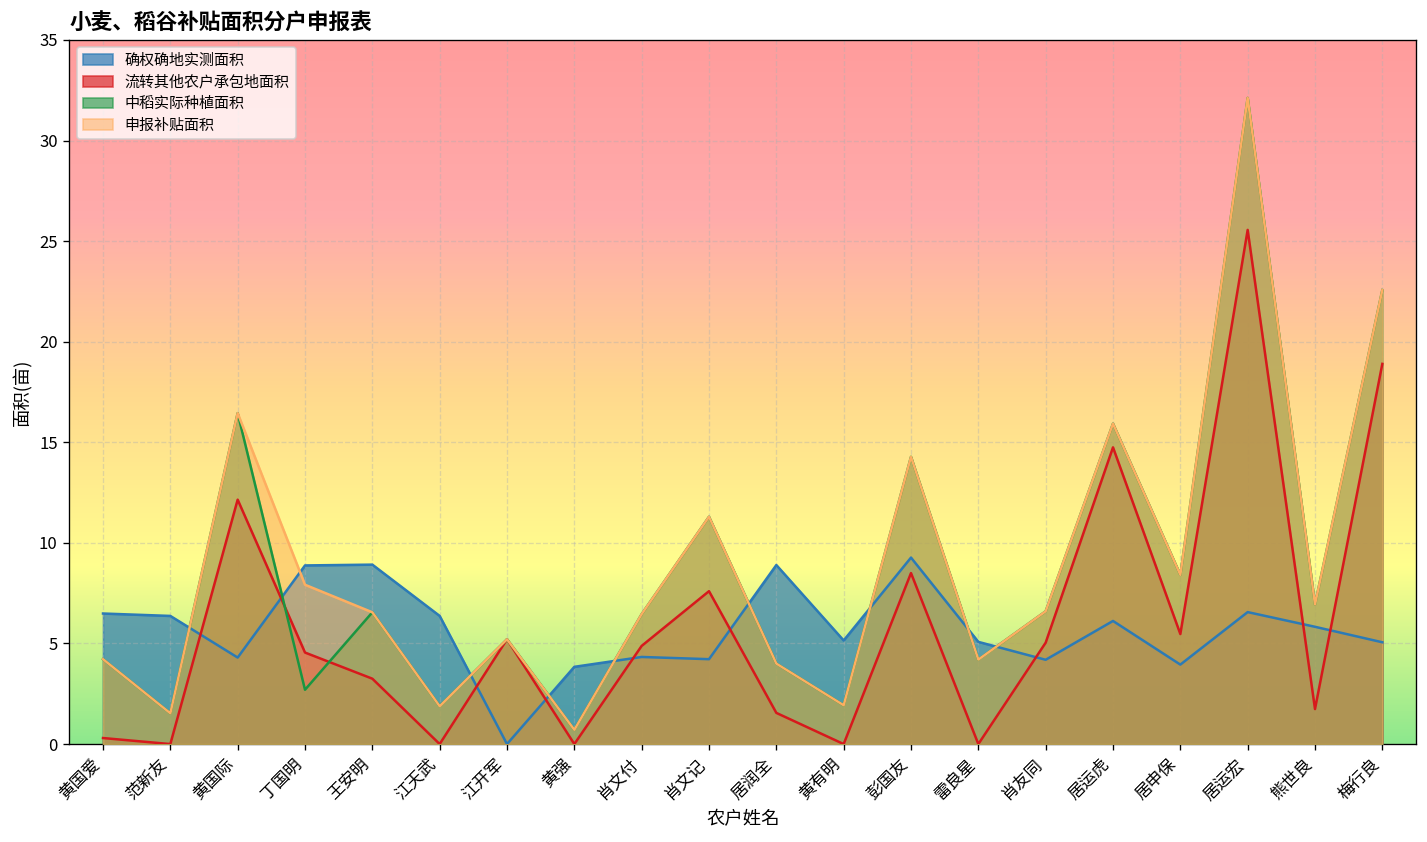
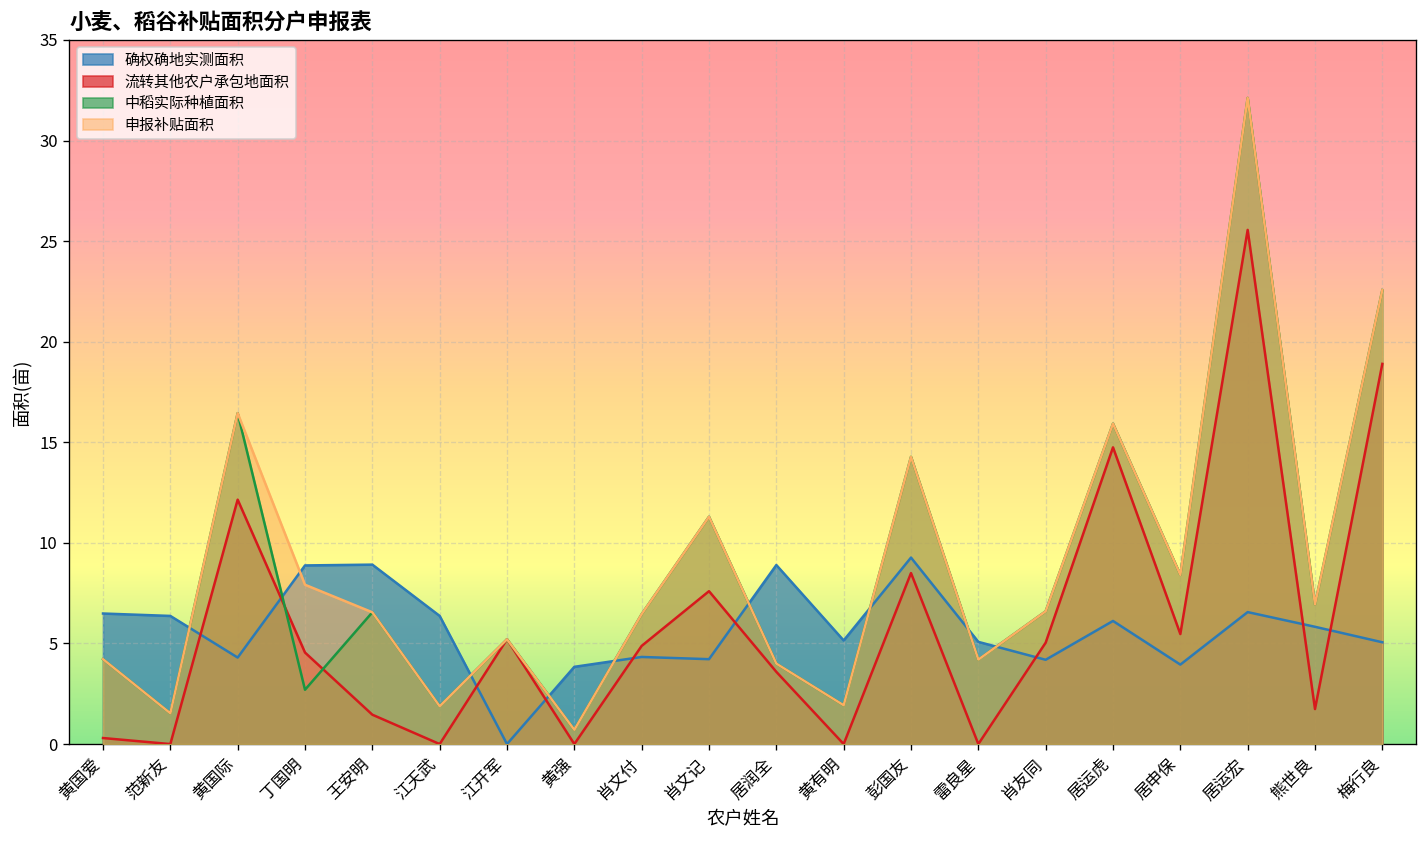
  {
    "确权确地实测面积": {
      "黄国爱": 6.5,
      "范新友": 6.4,
      "黄国际": 4.3,
      "丁国明": 8.9,
      "王安明": 8.9,
      "江天武": 6.4,
      "江开军": 0.0,
      "黄强": 3.8,
      "肖文付": 4.3,
      "肖文记": 4.2,
      "居润全": 8.9,
      "黄有明": 5.2,
      "彭国友": 9.3,
      "雷良星": 5.1,
      "肖友同": 4.2,
      "居运虎": 6.1,
      "居申保": 4.0,
      "居运宏": 6.6,
      "熊世良": 5.8,
      "梅行良": 5.1
    },
    "流转其他农户承包地面积": {
      "黄国爱": 0.3,
      "范新友": 0.0,
      "黄国际": 12.2,
      "丁国明": 4.6,
-     "王安明": 3.3,
+     "王安明": 1.5,
      "江天武": 0.0,
      "黄强": 0.0,
      "肖文付": 4.9,
      "肖文记": 7.6,
-     "居润全": 1.6,
+     "居润全": 3.6,
      "黄有明": 0.0,
      "彭国友": 8.5,
      "雷良星": 0.0,
      "肖友同": 5.0,
      "居运虎": 14.8,
      "居申保": 5.5,
      "居运宏": 25.6,
      "熊世良": 1.7,
      "梅行良": 18.9
    },
    "中稻实际种植面积": {
      "丁国明": 2.7
    },
    "申报补贴面积": {
      "丁国明": 7.9
    }
  }
